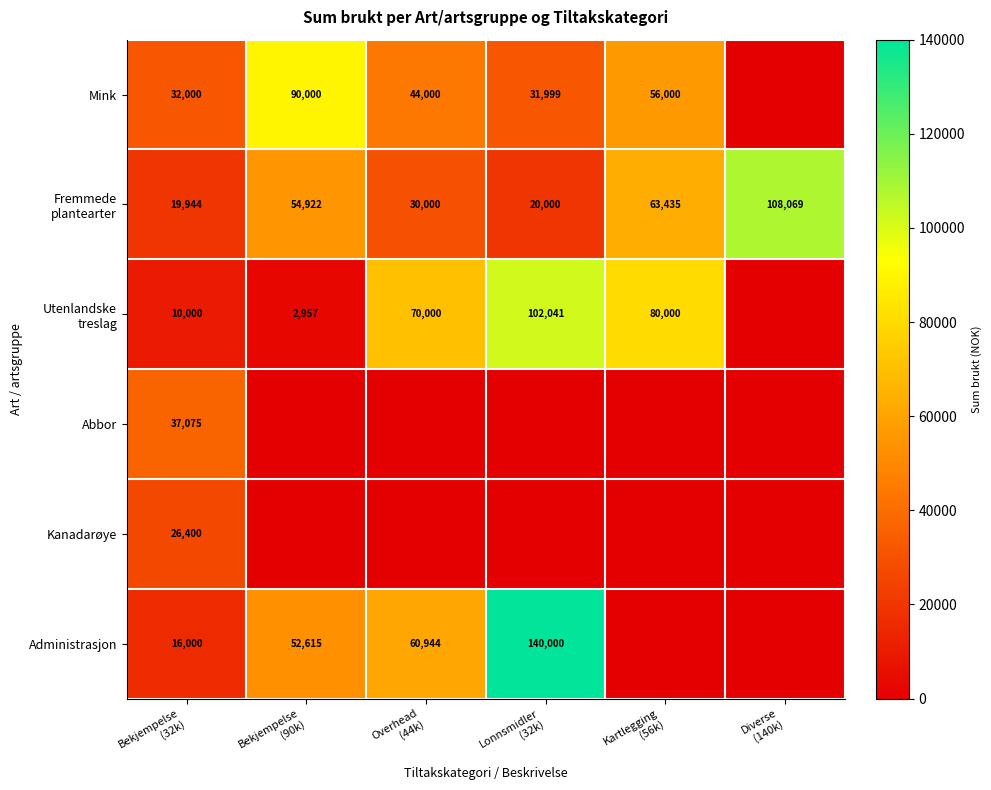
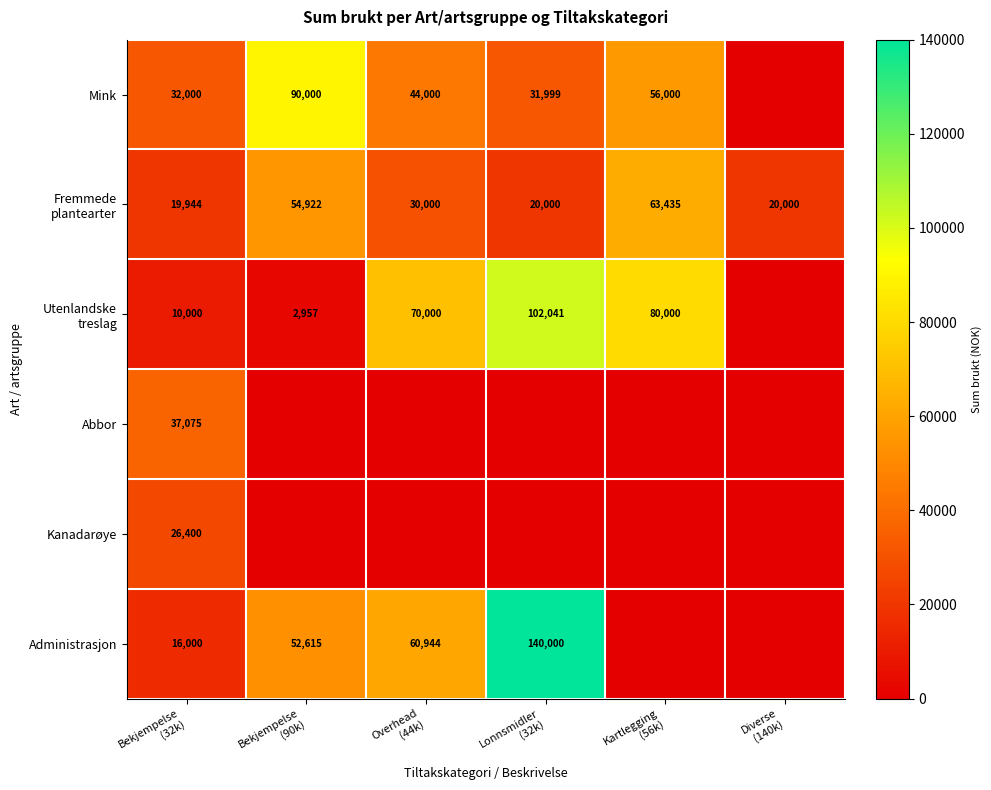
  {
    "Mink": {
      "Bekjempelse (32k)": "32,000",
      "Bekjempelse (90k)": "90,000",
      "Overhead (44k)": "44,000",
      "Lonnsmidler (32k)": "31,999",
      "Kartlegging (56k)": "56,000"
    },
    "Fremmede plantearter": {
      "Bekjempelse (32k)": "19,944",
      "Bekjempelse (90k)": "54,922",
      "Overhead (44k)": "30,000",
      "Lonnsmidler (32k)": "20,000",
      "Kartlegging (56k)": "63,435",
-     "Diverse (140k)": "108,069"
+     "Diverse (140k)": "20,000"
    },
    "Utenlandske treslag": {
      "Bekjempelse (32k)": "10,000",
      "Bekjempelse (90k)": "2,957",
      "Overhead (44k)": "70,000",
      "Lonnsmidler (32k)": "102,041",
      "Kartlegging (56k)": "80,000"
    },
    "Abbor": {
      "Bekjempelse (32k)": "37,075"
    },
    "Kanadarøye": {
      "Bekjempelse (32k)": "26,400"
    },
    "Administrasjon": {
      "Bekjempelse (32k)": "16,000",
      "Bekjempelse (90k)": "52,615",
      "Overhead (44k)": "60,944",
      "Lonnsmidler (32k)": "140,000"
    }
  }
